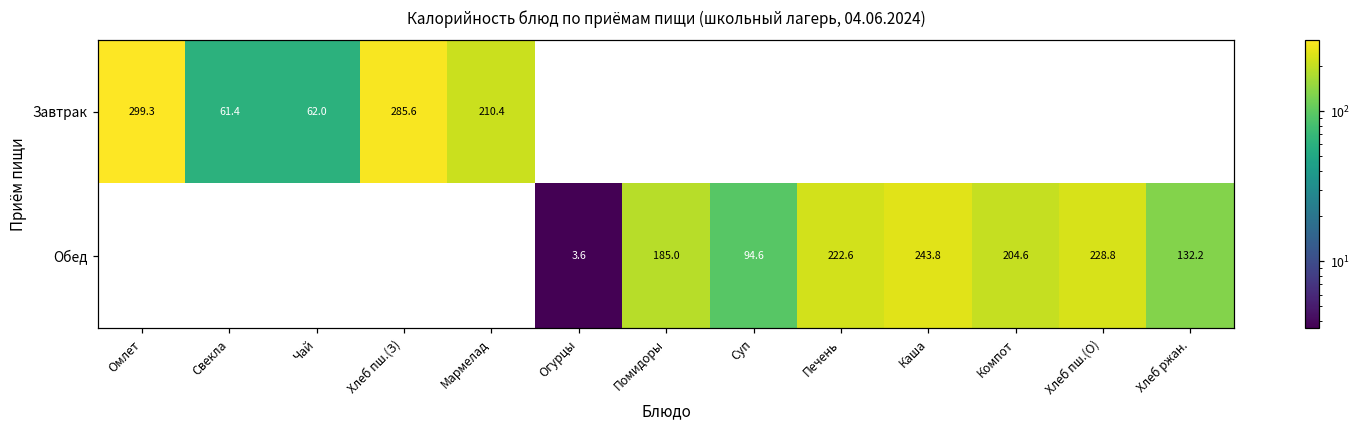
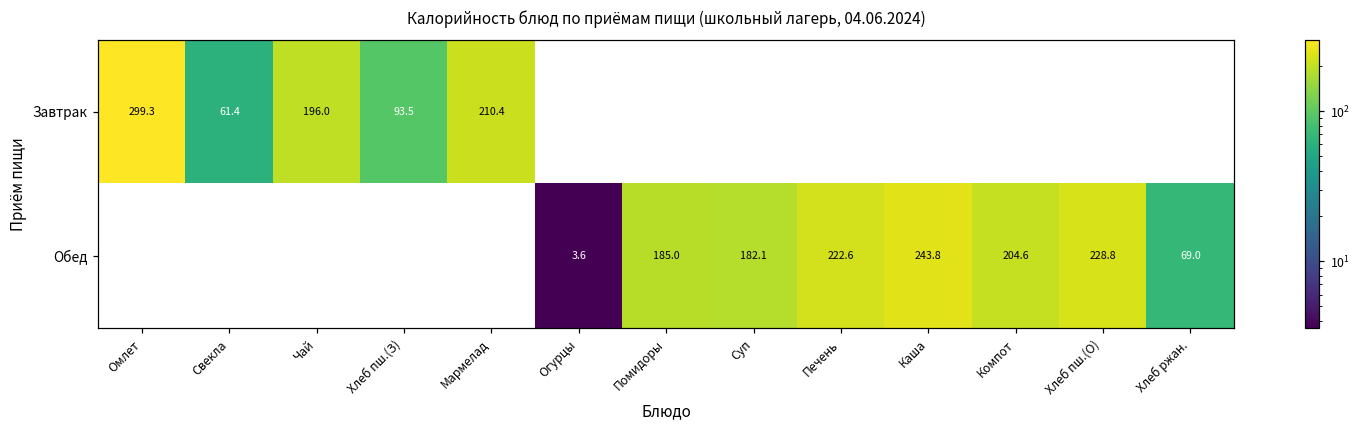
  {
    "Завтрак": {
      "Омлет": 299.3,
      "Свекла": 61.4,
-     "Чай": 62.0,
-     "Хлеб пш.(З)": 285.6,
+     "Чай": 196.0,
+     "Хлеб пш.(З)": 93.5,
      "Мармелад": 210.4
    },
    "Обед": {
      "Огурцы": 3.6,
      "Помидоры": 185.0,
-     "Суп": 94.6,
+     "Суп": 182.1,
      "Печень": 222.6,
      "Каша": 243.8,
      "Компот": 204.6,
      "Хлеб пш.(О)": 228.8,
-     "Хлеб ржан.": 132.2
+     "Хлеб ржан.": 69.0
    }
  }
